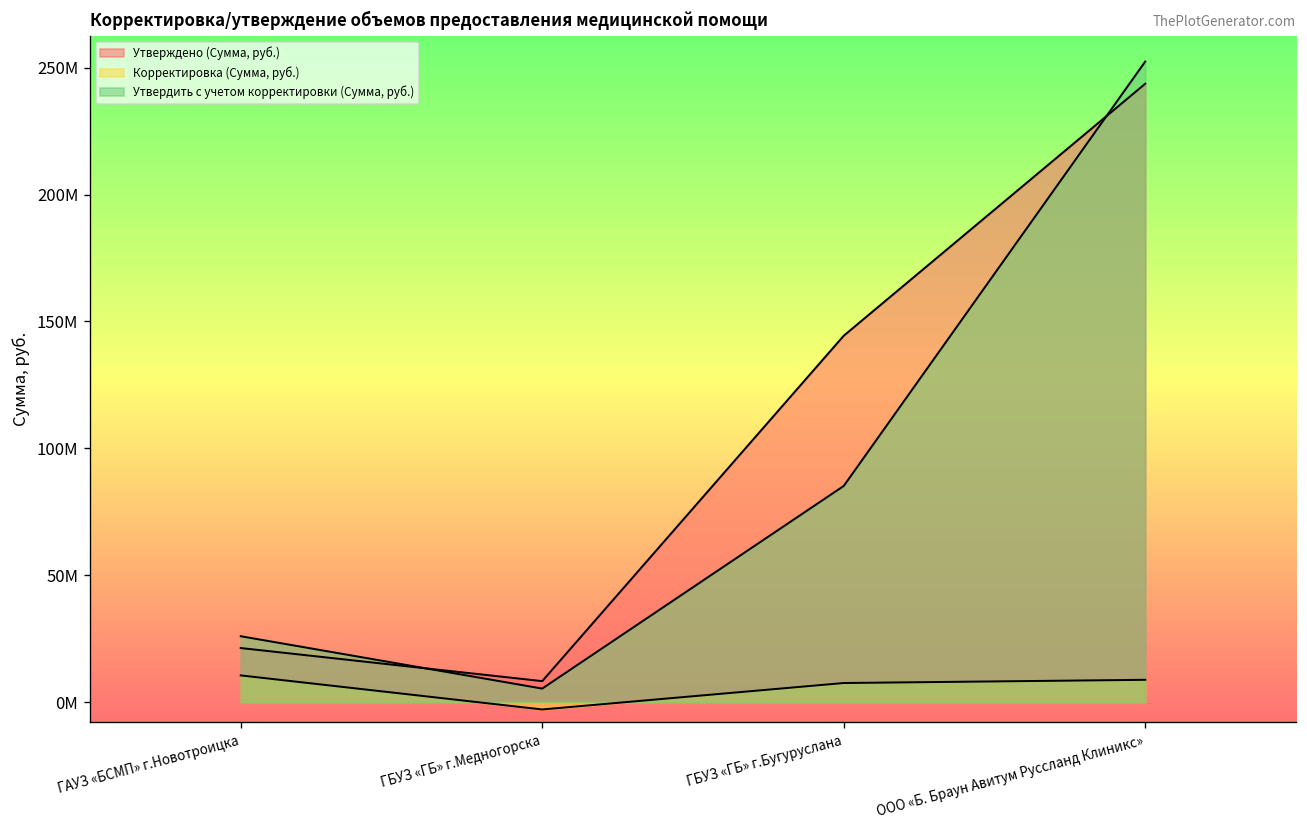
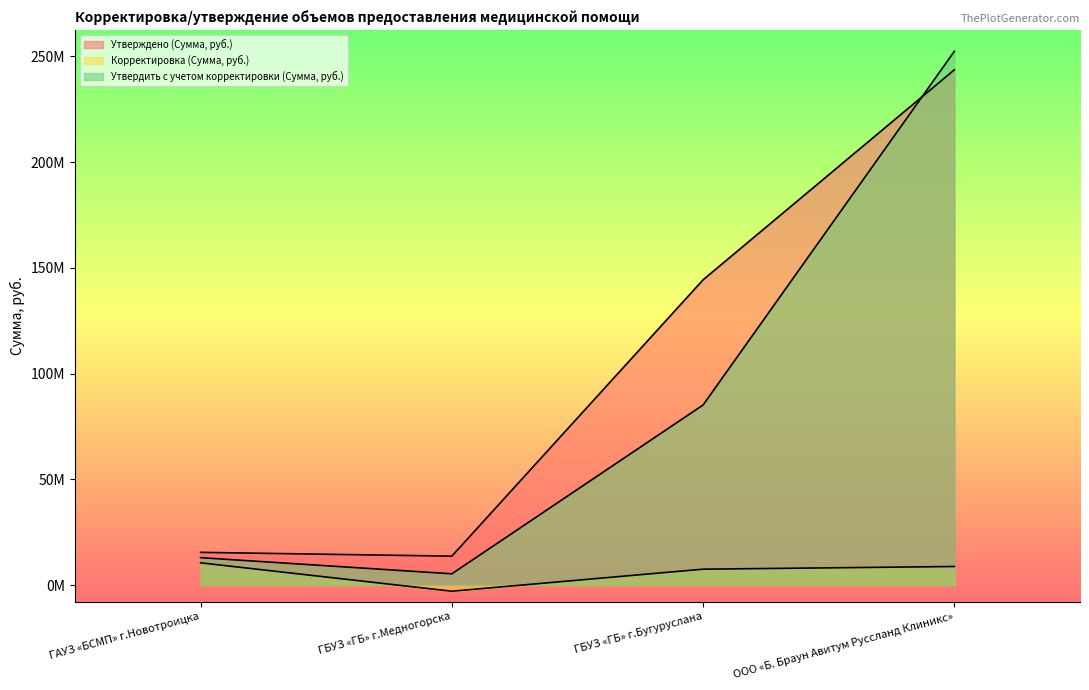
  {
    "Утверждено (Сумма, руб.)": {
-     "ГАУЗ «БСМП» г.Новотроицка": 21000000,
-     "ГБУЗ «ГБ» г.Медногорска": 8000000,
+     "ГАУЗ «БСМП» г.Новотроицка": 15000000,
+     "ГБУЗ «ГБ» г.Медногорска": 14000000,
      "ГБУЗ «ГБ» г.Бугуруслана": 144000000,
      "ООО «Б. Браун Авитум Руссланд Клиникс»": 244000000
    },
    "Утвердить с учетом корректировки (Сумма, руб.)": {
-     "ГАУЗ «БСМП» г.Новотроицка": 26000000,
+     "ГАУЗ «БСМП» г.Новотроицка": 13000000,
      "ГБУЗ «ГБ» г.Медногорска": 5000000,
      "ГБУЗ «ГБ» г.Бугуруслана": 85000000,
      "ООО «Б. Браун Авитум Руссланд Клиникс»": 252000000
    }
  }
